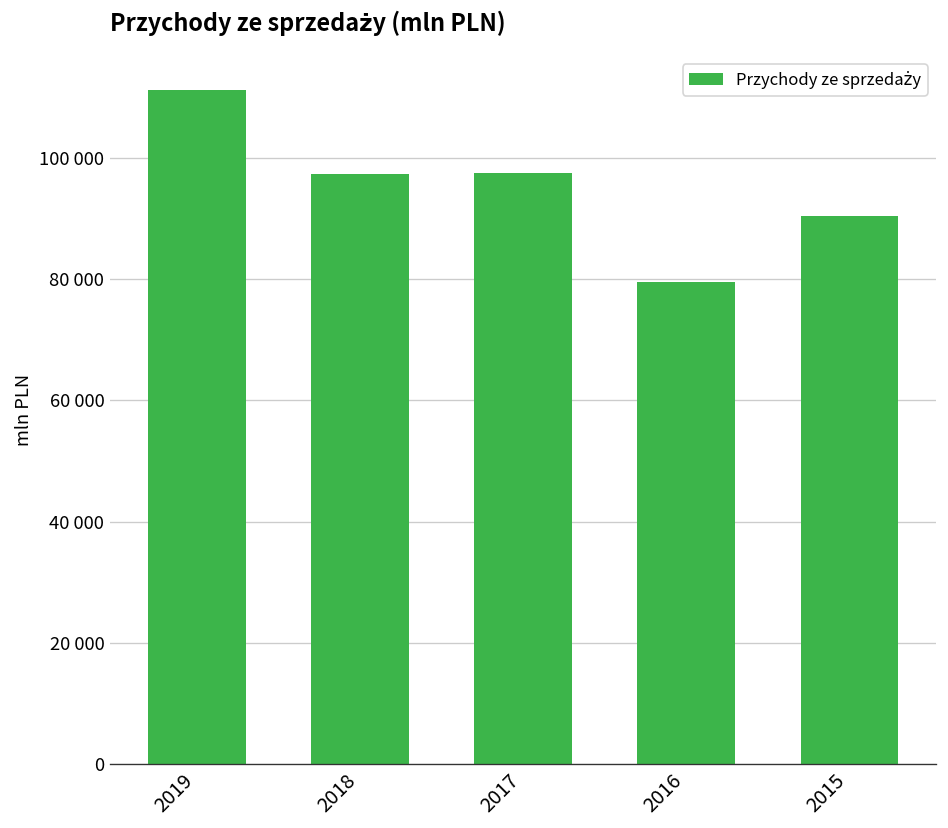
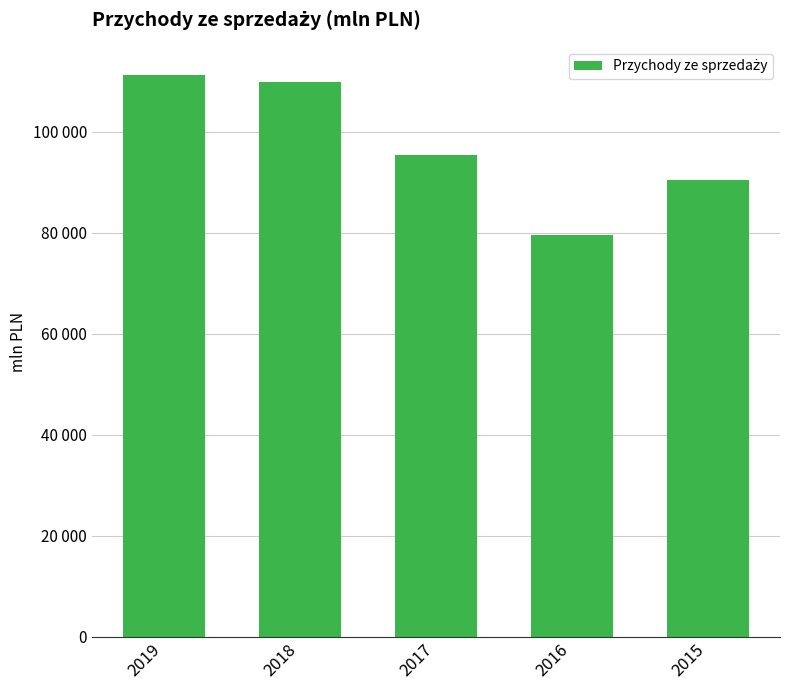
  {
    "2019": 111000,
-   "2018": 97000,
-   "2017": 98000,
+   "2018": 110000,
+   "2017": 95000,
    "2016": 80000,
    "2015": 90000
  }
